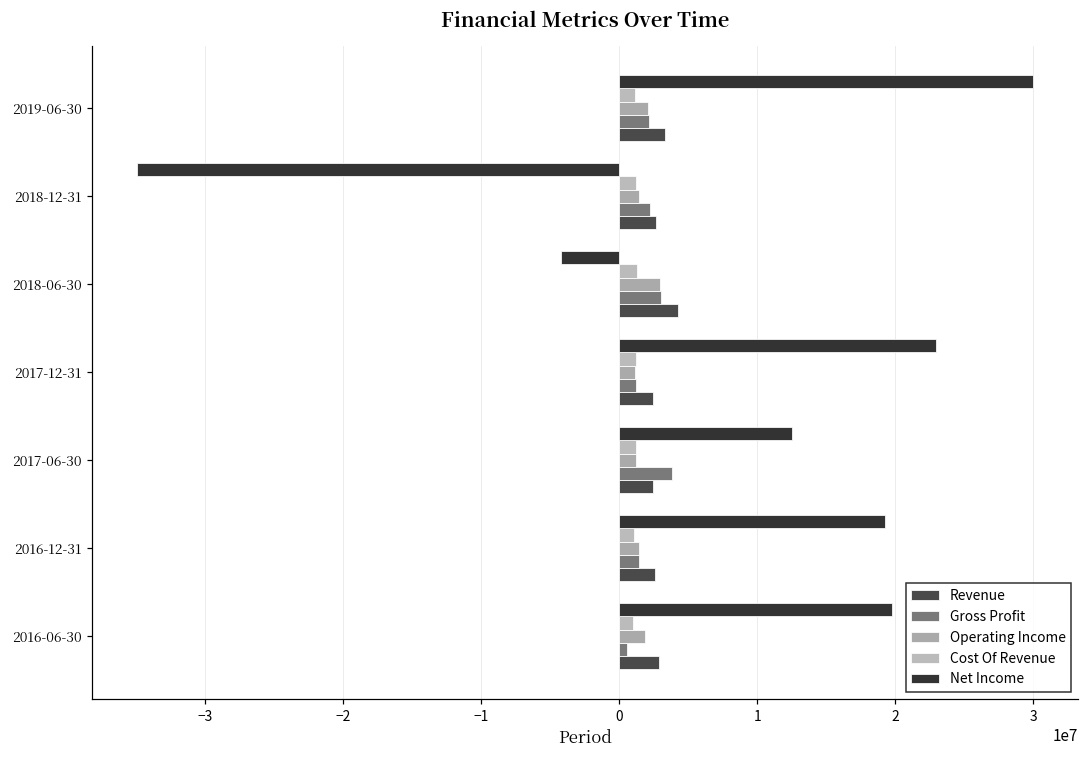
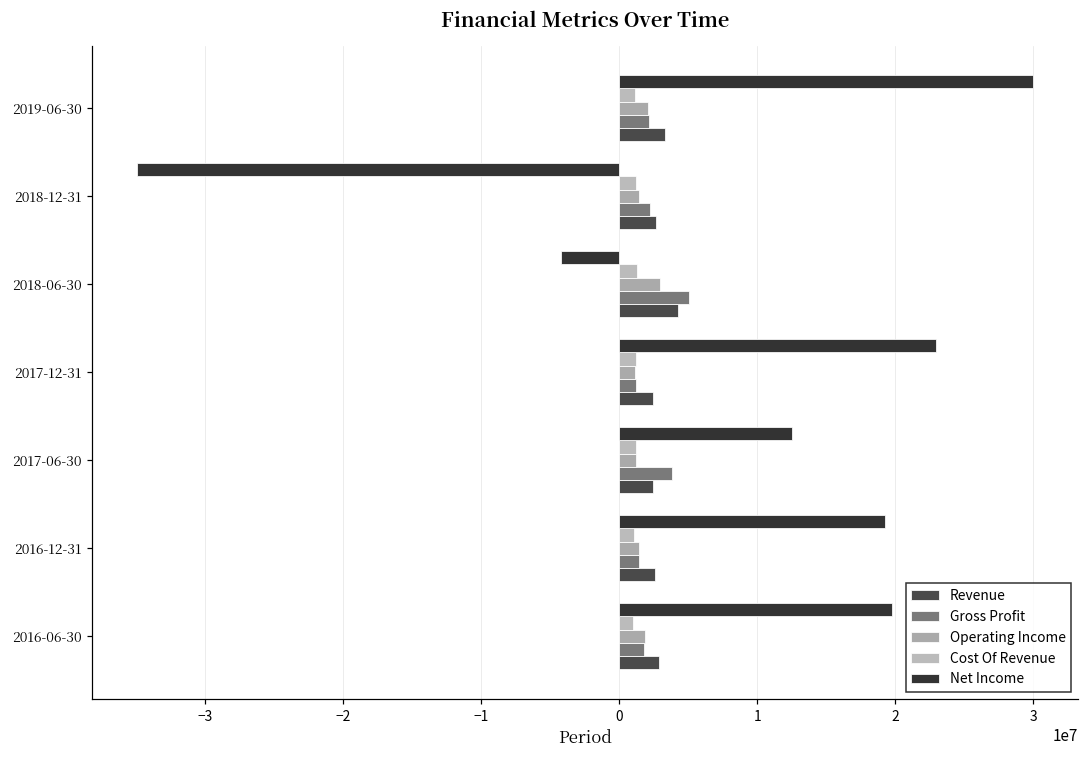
  {
    "Gross Profit": {
      "2019-06-30": 2200000,
      "2018-12-31": 2200000,
-     "2018-06-30": 3000000,
+     "2018-06-30": 5100000,
      "2017-12-31": 1300000,
      "2017-06-30": 3800000,
      "2016-12-31": 1500000,
-     "2016-06-30": 600000
+     "2016-06-30": 1800000
    }
  }
